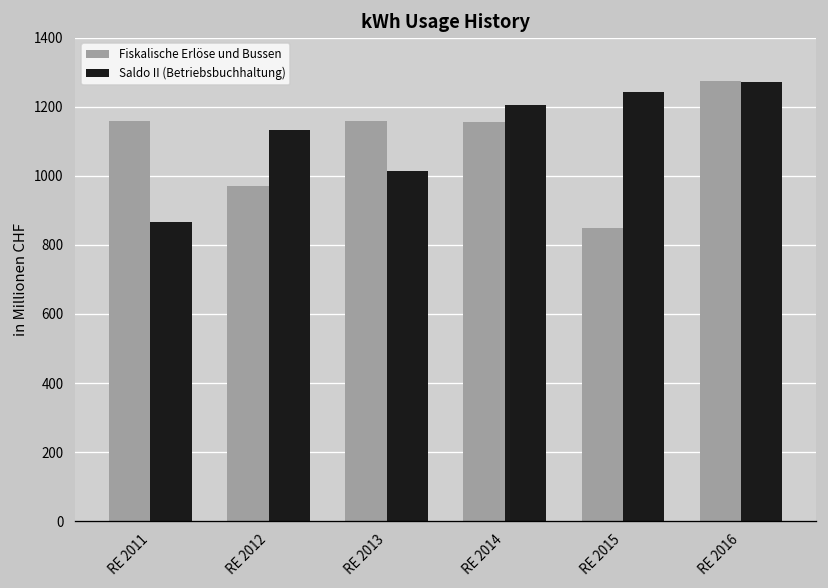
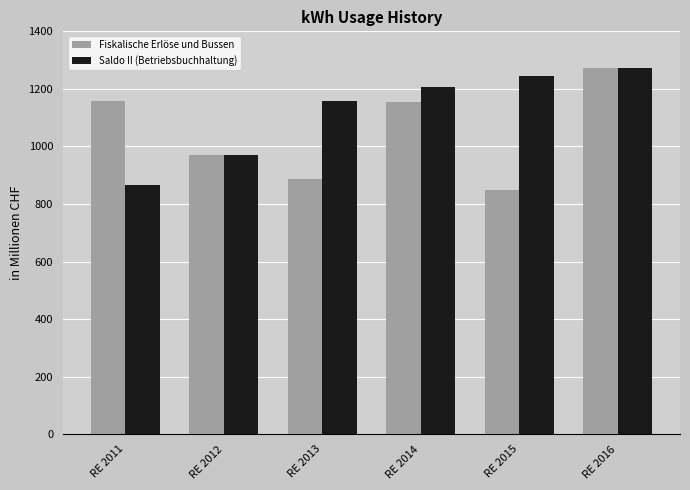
  {
    "Fiskalische Erlöse und Bussen": {
      "RE 2011": 1160,
      "RE 2012": 970,
-     "RE 2013": 1160,
+     "RE 2013": 890,
      "RE 2014": 1160,
      "RE 2015": 850,
      "RE 2016": 1270
    },
    "Saldo II (Betriebsbuchhaltung)": {
      "RE 2011": 870,
-     "RE 2012": 1130,
-     "RE 2013": 1010,
+     "RE 2012": 970,
+     "RE 2013": 1160,
      "RE 2014": 1210,
      "RE 2015": 1240,
      "RE 2016": 1270
    }
  }
